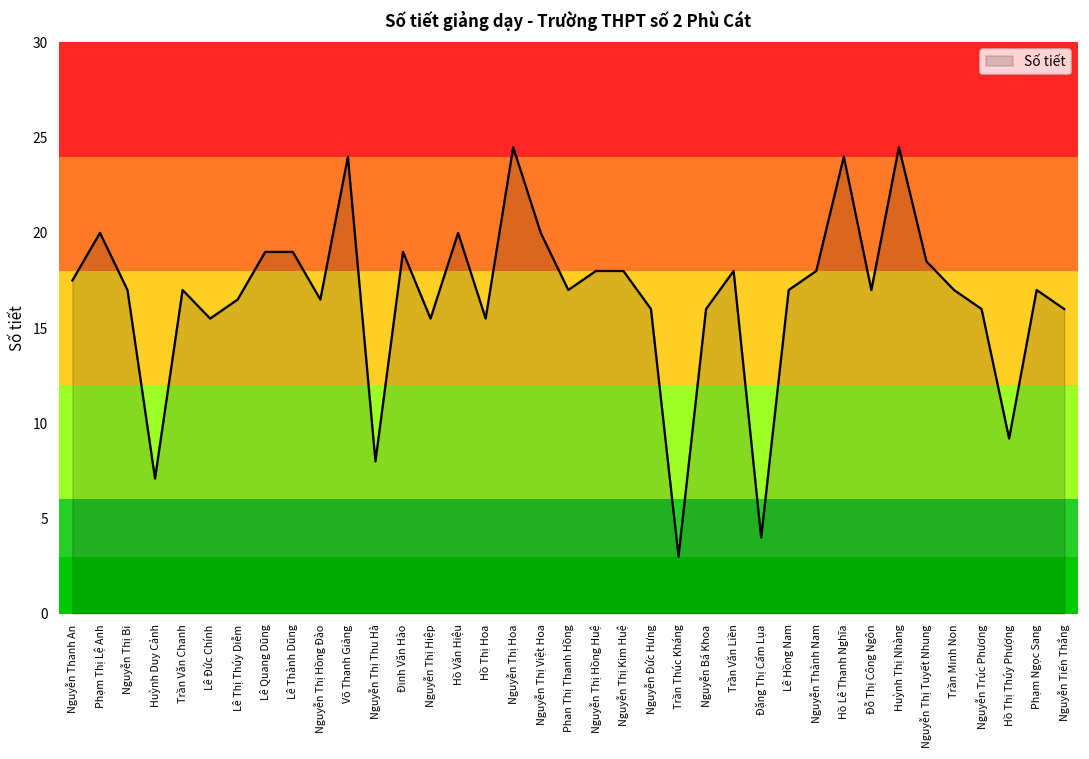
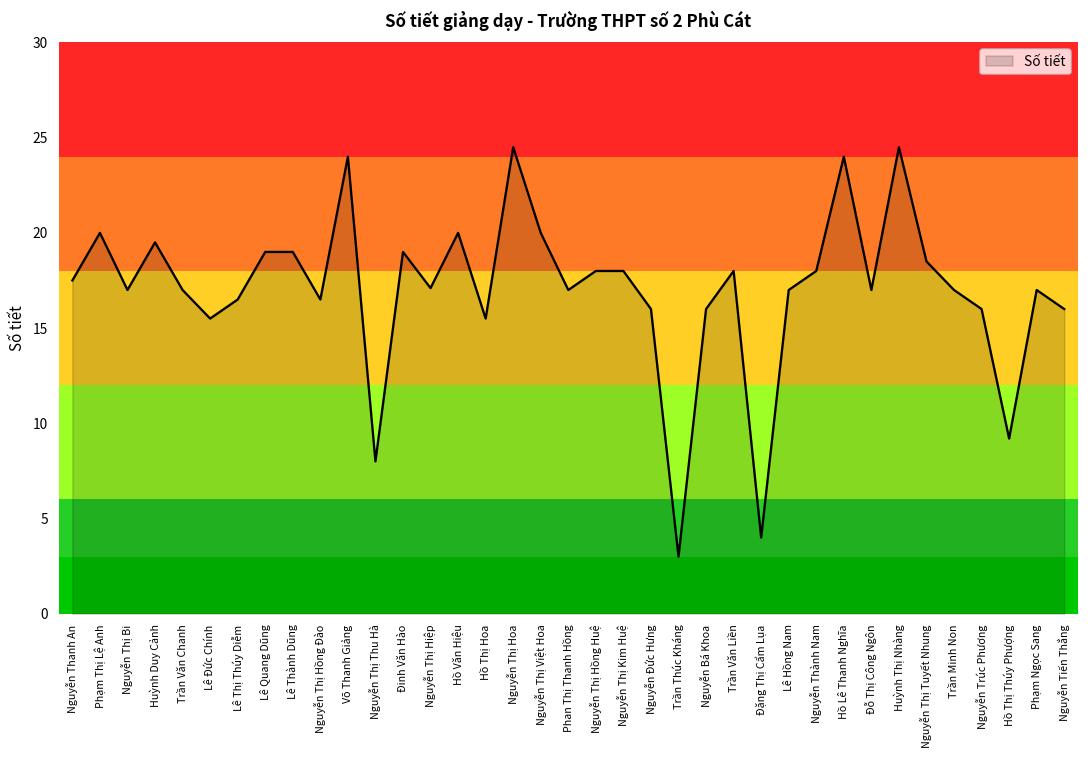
  {
    "Nguyễn Thanh An": 17.5,
    "Phạm Thị Lệ Anh": 20.0,
    "Nguyễn Thị Bi": 17.0,
-   "Huỳnh Duy Cảnh": 7.1,
+   "Huỳnh Duy Cảnh": 19.5,
    "Trần Văn Chanh": 17.0,
    "Lê Đức Chính": 15.5,
    "Lê Thị Thúy Diễm": 16.5,
    "Lê Quang Dũng": 19.0,
    "Lê Thành Dũng": 19.0,
    "Nguyễn Thị Hồng Đào": 16.5,
    "Võ Thanh Giảng": 24.0,
    "Nguyễn Thị Thu Hà": 8.0,
    "Đinh Văn Hào": 19.0,
-   "Nguyễn Thị Hiệp": 15.5,
+   "Nguyễn Thị Hiệp": 17.1,
    "Hồ Văn Hiệu": 20.0,
    "Hồ Thị Hoa": 15.5,
    "Nguyễn Thị Hoa": 24.5,
    "Nguyễn Thị Việt Hoa": 20.0,
    "Phan Thị Thanh Hồng": 17.0,
    "Nguyễn Thị Hồng Huệ": 18.0,
    "Nguyễn Thị Kim Huệ": 18.0,
    "Nguyễn Đức Hưng": 16.0,
    "Trần Thúc Kháng": 3.0,
    "Nguyễn Bá Khoa": 16.0,
    "Trần Văn Liền": 18.0,
    "Đặng Thị Cẩm Lụa": 4.0,
    "Lê Hồng Nam": 17.0,
    "Nguyễn Thành Nam": 18.0,
    "Hồ Lê Thanh Nghĩa": 24.0,
    "Đỗ Thị Công Ngôn": 17.0,
    "Huỳnh Thị Nhàng": 24.5,
    "Nguyễn Thị Tuyết Nhung": 18.5,
    "Trần Minh Non": 17.0,
    "Nguyễn Trúc Phương": 16.0,
    "Hồ Thị Thúy Phượng": 9.2,
    "Phạm Ngọc Sang": 17.0,
    "Nguyễn Tiến Thắng": 16.0
  }
